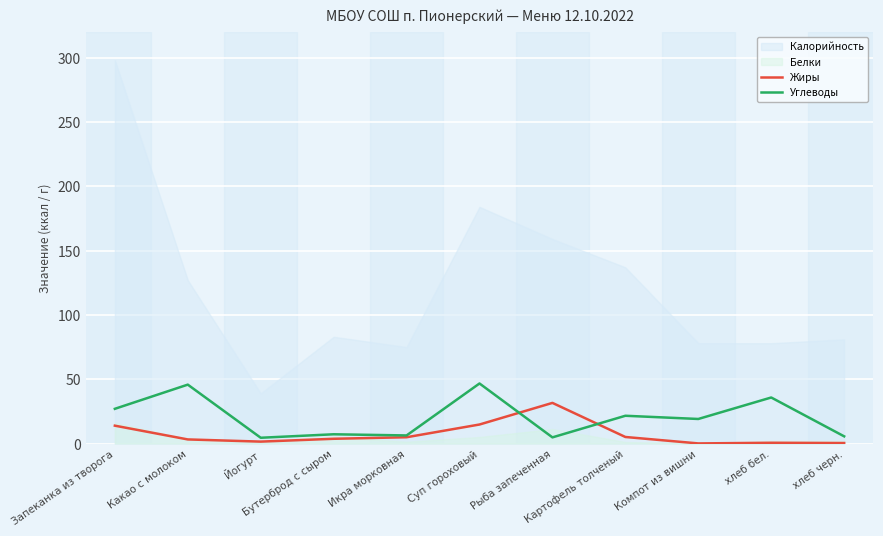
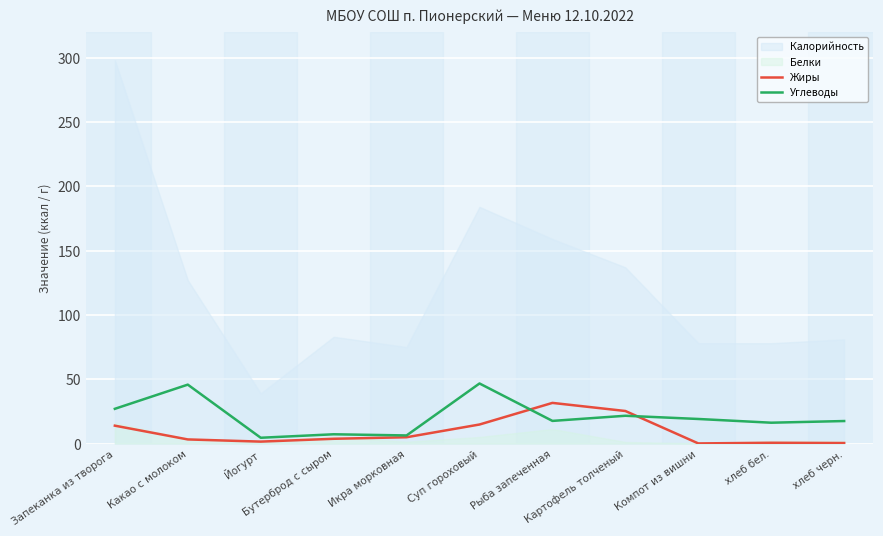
  {
    "Жиры": {
      "Запеканка из творога": 14,
      "Суп гороховый": 15,
      "Рыба запеченная": 32,
-     "Картофель толченый": 5
+     "Картофель толченый": 25
    },
    "Углеводы": {
      "Запеканка из творога": 27,
      "Какао с молоком": 46,
      "Йогурт": 5,
      "Суп гороховый": 47,
-     "Рыба запеченная": 5,
+     "Рыба запеченная": 18,
      "Картофель толченый": 22,
      "Компот из вишни": 19,
-     "хлеб бел.": 36,
-     "хлеб черн.": 6
+     "хлеб бел.": 16,
+     "хлеб черн.": 18
    }
  }
